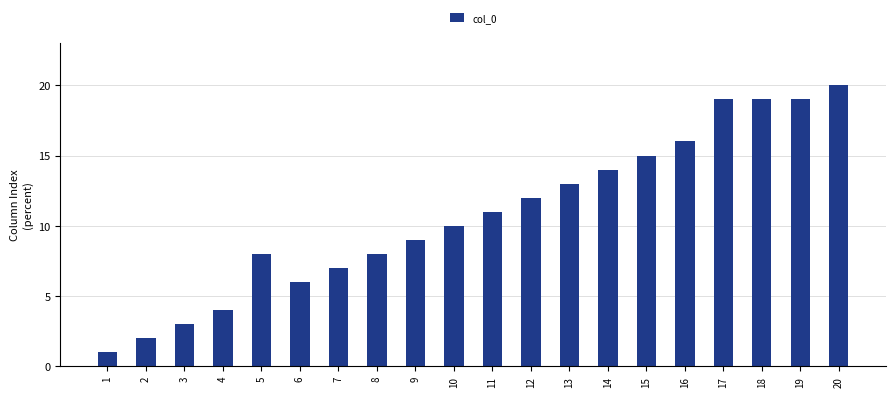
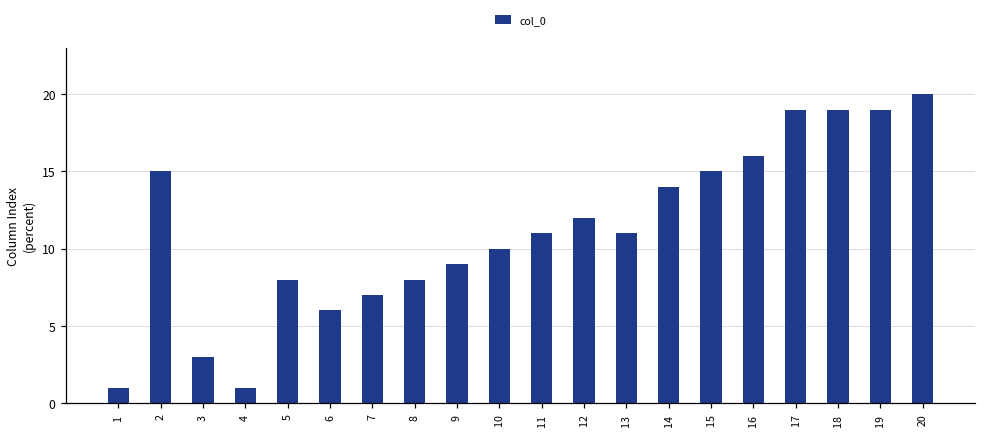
  {
    "1": 1,
-   "2": 2,
+   "2": 15,
    "3": 3,
-   "4": 4,
+   "4": 1,
    "5": 8,
    "6": 6,
    "7": 7,
    "8": 8,
    "9": 9,
    "10": 10,
    "11": 11,
    "12": 12,
-   "13": 13,
+   "13": 11,
    "14": 14,
    "15": 15,
    "16": 16,
    "17": 19,
    "18": 19,
    "19": 19,
    "20": 20
  }
